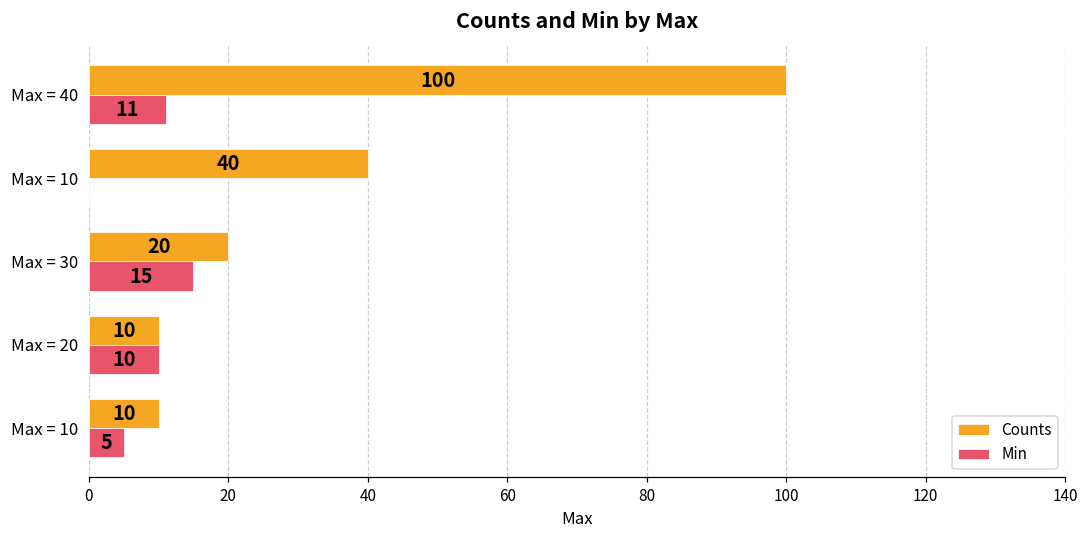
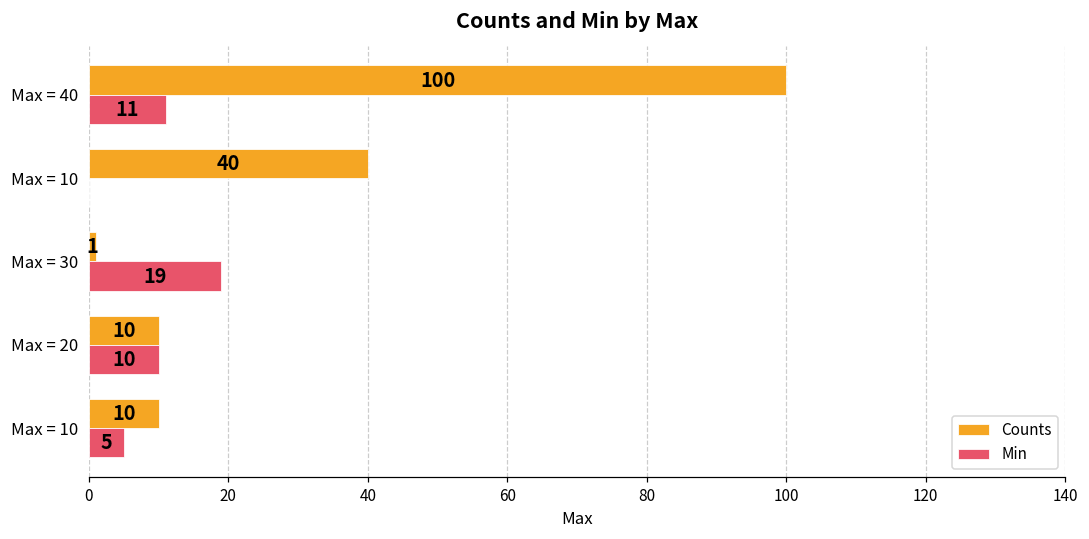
  {
    "Counts": {
      "Max = 40": 100,
-     "Max = 30": 20,
+     "Max = 30": 1,
      "Max = 20": 10
    },
    "Min": {
      "Max = 40": 11,
-     "Max = 30": 15,
+     "Max = 30": 19,
      "Max = 20": 10
    }
  }
